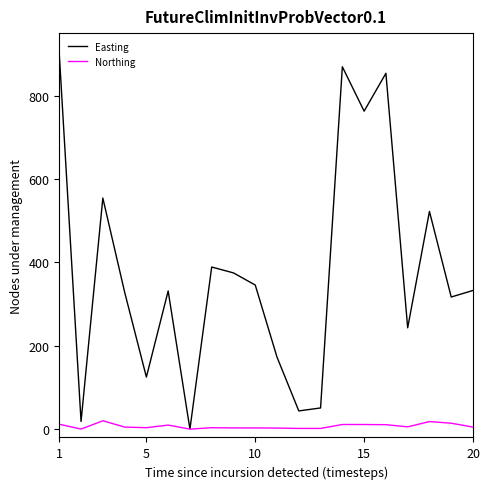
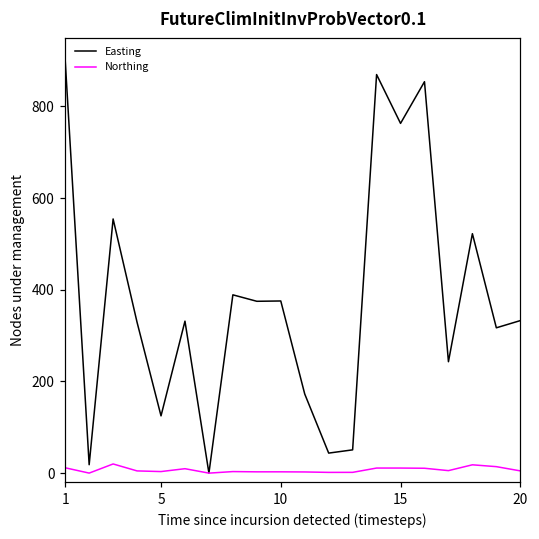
  {
    "Easting": {
      "1": 900,
      "5": 120,
-     "10": 350,
+     "10": 380,
      "15": 760,
      "20": 330
    },
    "Northing": {
      "1": 10,
      "5": 0,
      "10": 0,
      "15": 10,
      "20": 0
    }
  }
